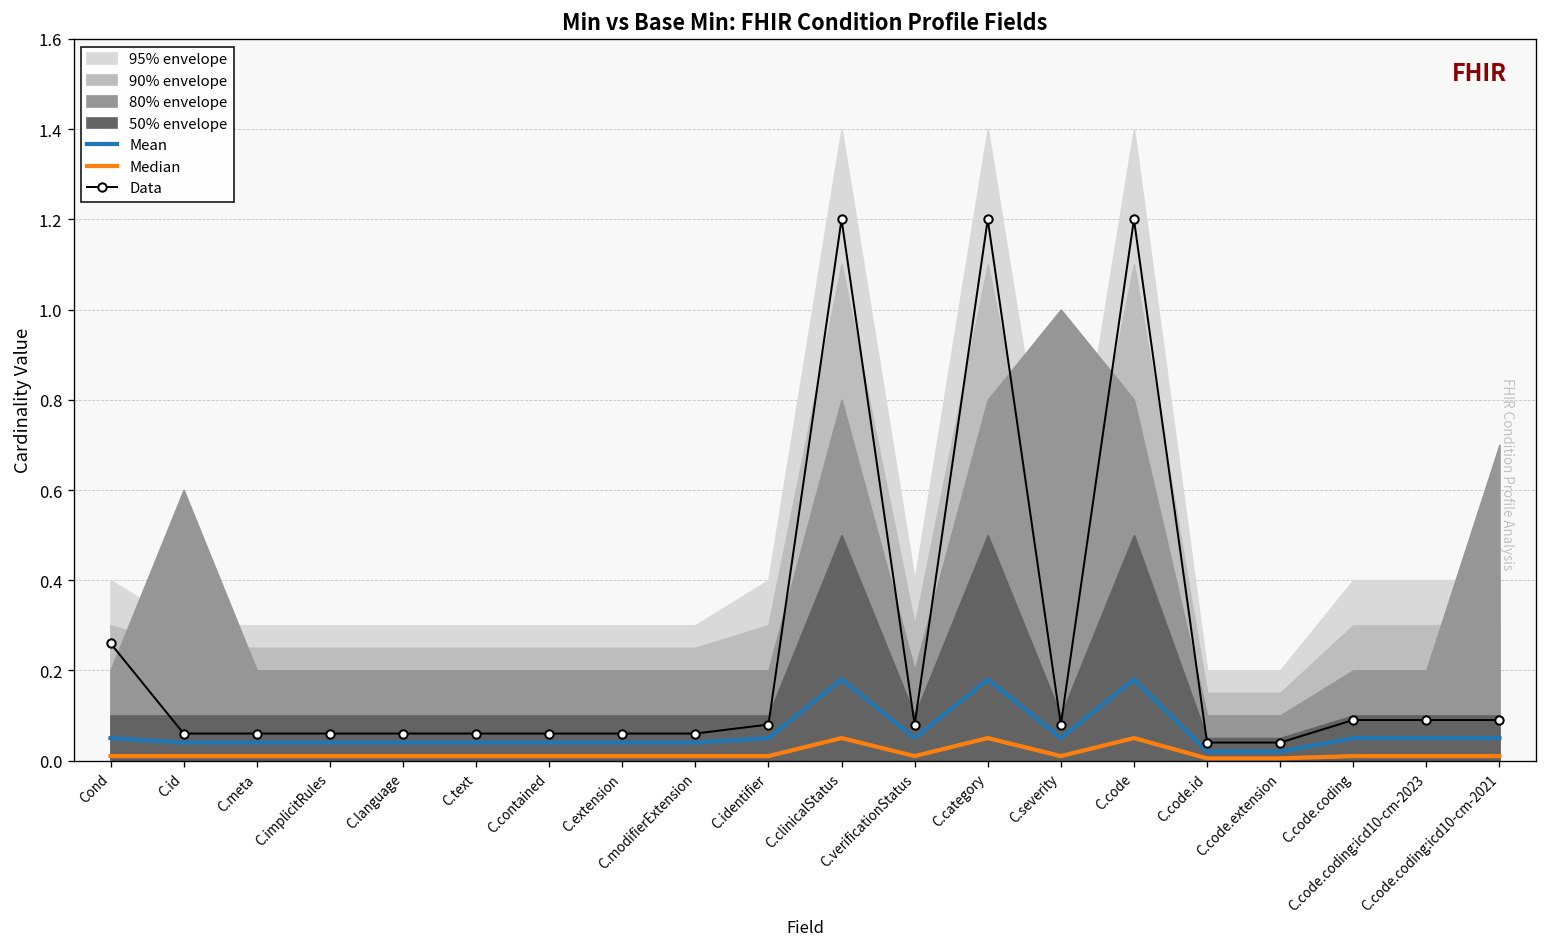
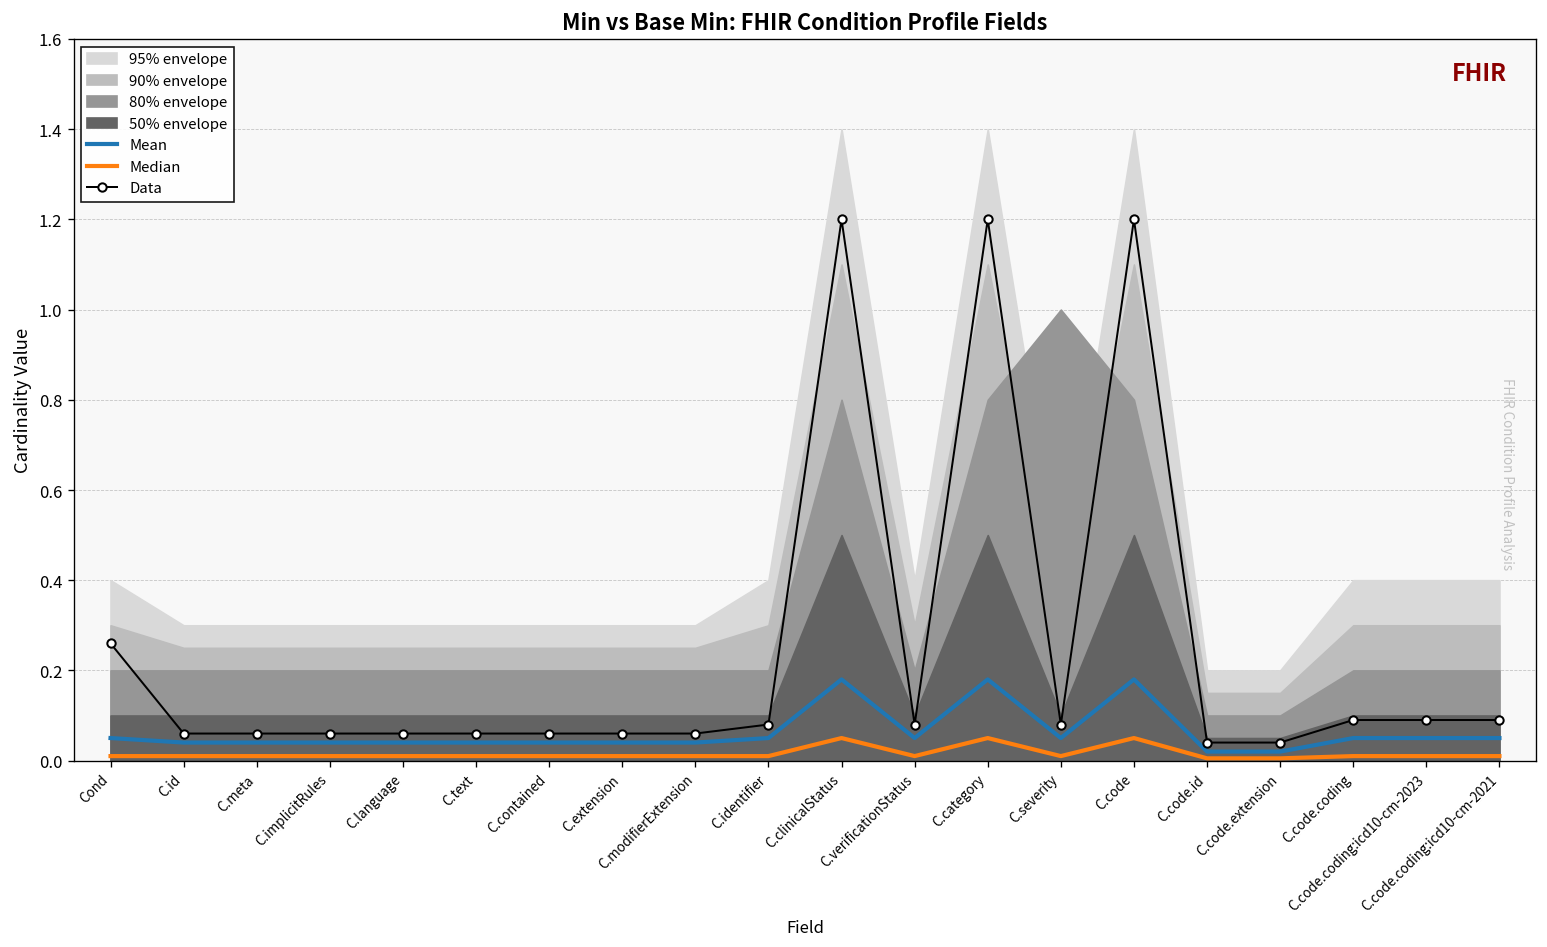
  {
    "Mean": {
      "Cond": 0.05,
      "C.id": 0.04,
      "C.meta": 0.04,
      "C.implicitRules": 0.04,
      "C.language": 0.04,
      "C.text": 0.04,
      "C.contained": 0.04,
      "C.extension": 0.04,
      "C.modifierExtension": 0.04,
      "C.identifier": 0.05,
      "C.clinicalStatus": 0.18,
      "C.verificationStatus": 0.05,
      "C.category": 0.18,
      "C.severity": 0.05,
      "C.code": 0.18,
      "C.code.id": 0.02,
      "C.code.extension": 0.02,
      "C.code.coding": 0.05,
      "C.code.coding:icd10-cm-2023": 0.05,
      "C.code.coding:icd10-cm-2021": 0.05
    },
    "Median": {
      "Cond": 0.01,
      "C.id": 0.01,
      "C.meta": 0.01,
      "C.implicitRules": 0.01,
      "C.language": 0.01,
      "C.text": 0.01,
      "C.contained": 0.01,
      "C.extension": 0.01,
      "C.modifierExtension": 0.01,
      "C.identifier": 0.01,
      "C.clinicalStatus": 0.05,
      "C.verificationStatus": 0.01,
      "C.category": 0.05,
      "C.severity": 0.01,
      "C.code": 0.05,
      "C.code.id": 0.0,
      "C.code.extension": 0.0,
      "C.code.coding": 0.01,
      "C.code.coding:icd10-cm-2023": 0.01,
      "C.code.coding:icd10-cm-2021": 0.01
    },
    "Data": {
      "Cond": 0.26,
      "C.id": 0.06,
      "C.meta": 0.06,
      "C.implicitRules": 0.06,
      "C.language": 0.06,
      "C.text": 0.06,
      "C.contained": 0.06,
      "C.extension": 0.06,
      "C.modifierExtension": 0.06,
      "C.identifier": 0.08,
      "C.clinicalStatus": 1.2,
      "C.verificationStatus": 0.08,
      "C.category": 1.2,
      "C.severity": 0.08,
      "C.code": 1.2,
      "C.code.id": 0.04,
      "C.code.extension": 0.04,
      "C.code.coding": 0.09,
      "C.code.coding:icd10-cm-2023": 0.09,
      "C.code.coding:icd10-cm-2021": 0.09
    },
    "80% envelope": {
      "Cond": 0.2,
-     "C.id": 0.6,
+     "C.id": 0.2,
      "C.meta": 0.2,
      "C.implicitRules": 0.2,
      "C.language": 0.2,
      "C.text": 0.2,
      "C.contained": 0.2,
      "C.extension": 0.2,
      "C.modifierExtension": 0.2,
      "C.identifier": 0.2,
      "C.clinicalStatus": 0.8,
      "C.verificationStatus": 0.2,
      "C.category": 0.8,
      "C.severity": 1.0,
      "C.code": 0.8,
      "C.code.id": 0.1,
      "C.code.extension": 0.1,
      "C.code.coding": 0.2,
      "C.code.coding:icd10-cm-2023": 0.2,
-     "C.code.coding:icd10-cm-2021": 0.7
+     "C.code.coding:icd10-cm-2021": 0.2
    },
    "50% envelope": {
      "Cond": 0.1,
      "C.id": 0.1,
      "C.meta": 0.1,
      "C.implicitRules": 0.1,
      "C.language": 0.1,
      "C.text": 0.1,
      "C.contained": 0.1,
      "C.extension": 0.1,
      "C.modifierExtension": 0.1,
      "C.identifier": 0.1,
      "C.clinicalStatus": 0.5,
      "C.verificationStatus": 0.1,
      "C.category": 0.5,
      "C.severity": 0.1,
      "C.code": 0.5,
      "C.code.id": 0.05,
      "C.code.extension": 0.05,
      "C.code.coding": 0.1,
      "C.code.coding:icd10-cm-2023": 0.1,
      "C.code.coding:icd10-cm-2021": 0.1
    }
  }
